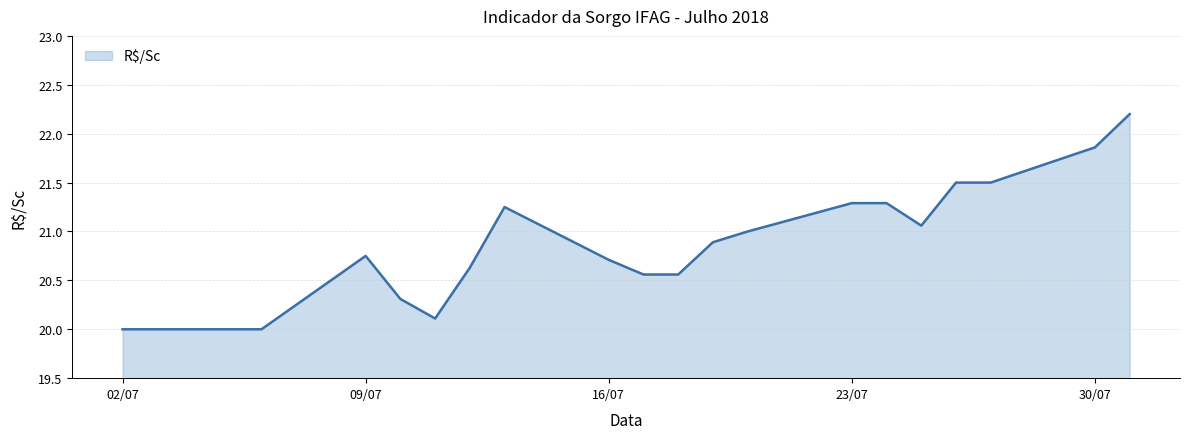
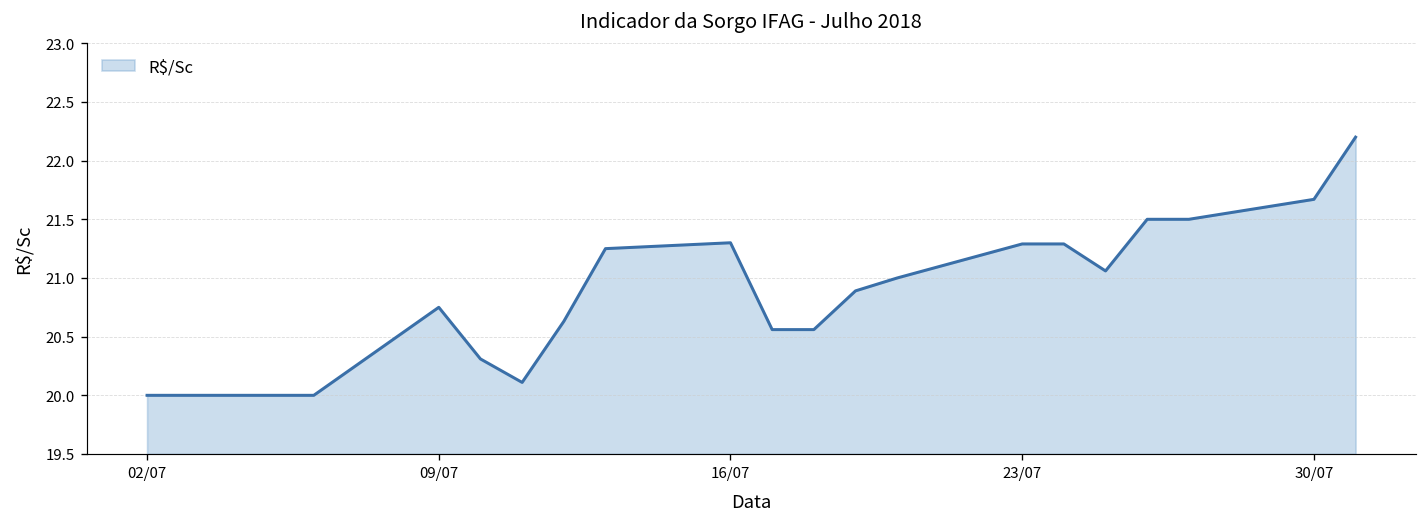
  {
    "02/07": 20.0,
    "09/07": 20.8,
-   "16/07": 20.7,
+   "16/07": 21.3,
    "23/07": 21.3,
-   "30/07": 21.9
+   "30/07": 21.7
  }
